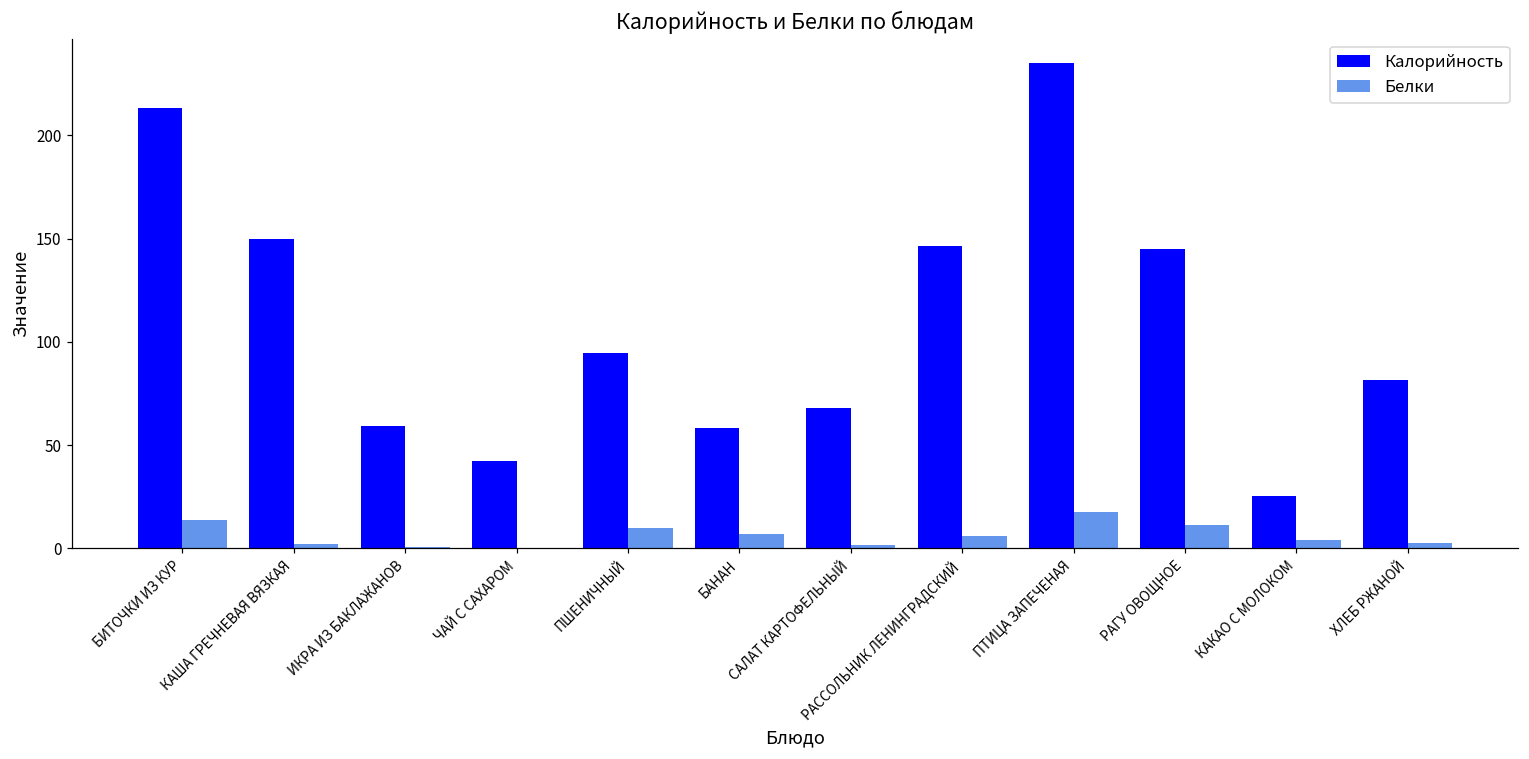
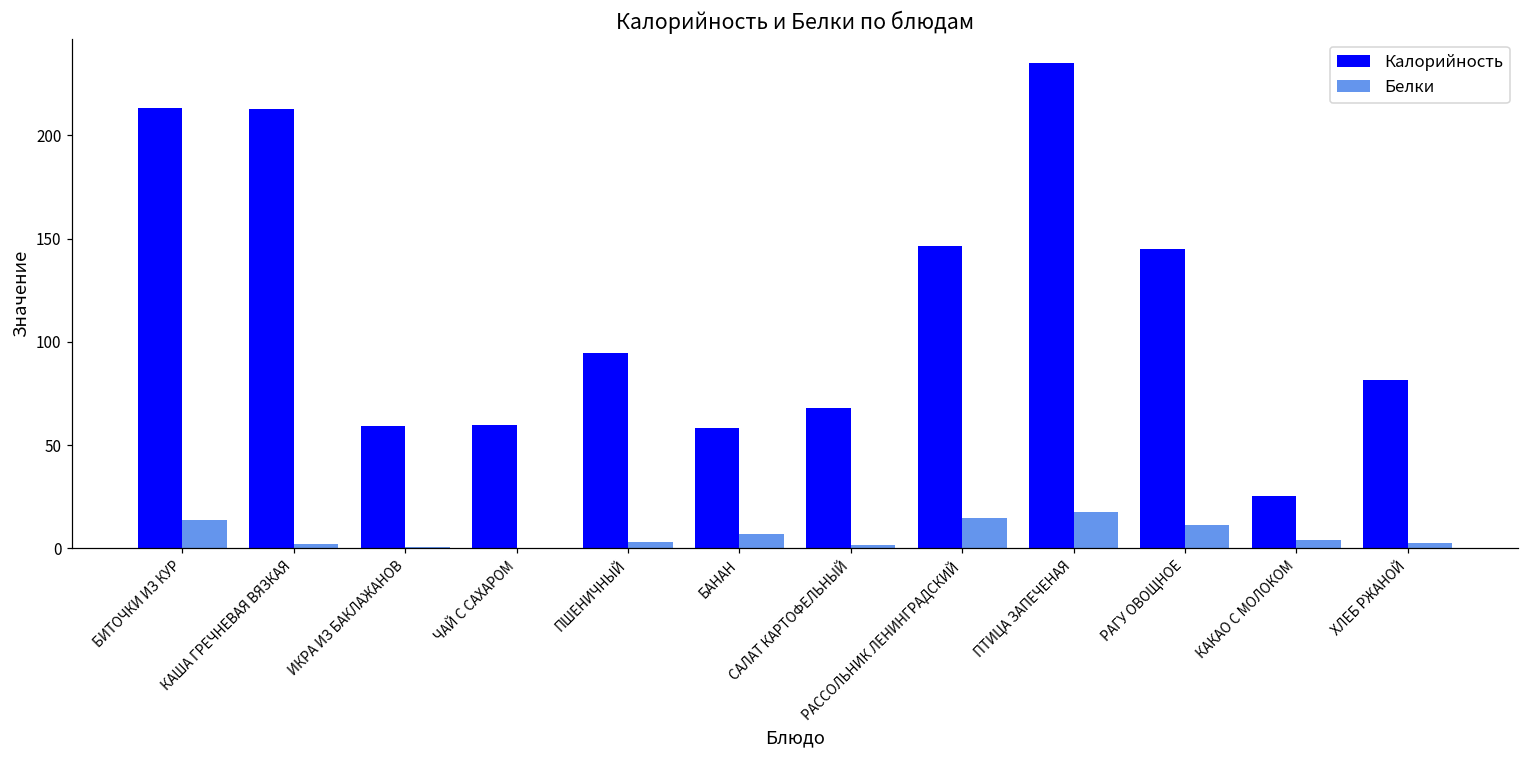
  {
    "Калорийность": {
      "БИТОЧКИ ИЗ КУР": 213,
-     "КАША ГРЕЧНЕВАЯ ВЯЗКАЯ": 150,
+     "КАША ГРЕЧНЕВАЯ ВЯЗКАЯ": 213,
      "ИКРА ИЗ БАКЛАЖАНОВ": 59,
-     "ЧАЙ С САХАРОМ": 42,
+     "ЧАЙ С САХАРОМ": 60,
      "ПШЕНИЧНЫЙ": 95,
      "БАНАН": 58,
      "САЛАТ КАРТОФЕЛЬНЫЙ": 68,
      "РАССОЛЬНИК ЛЕНИНГРАДСКИЙ": 147,
      "ПТИЦА ЗАПЕЧЕНАЯ": 235,
      "РАГУ ОВОЩНОЕ": 145,
      "КАКАО С МОЛОКОМ": 25,
      "ХЛЕБ РЖАНОЙ": 82
    },
    "Белки": {
      "БИТОЧКИ ИЗ КУР": 14,
      "КАША ГРЕЧНЕВАЯ ВЯЗКАЯ": 2,
-     "ПШЕНИЧНЫЙ": 10,
+     "ПШЕНИЧНЫЙ": 3,
      "БАНАН": 7,
      "САЛАТ КАРТОФЕЛЬНЫЙ": 2,
-     "РАССОЛЬНИК ЛЕНИНГРАДСКИЙ": 6,
+     "РАССОЛЬНИК ЛЕНИНГРАДСКИЙ": 15,
      "ПТИЦА ЗАПЕЧЕНАЯ": 18,
      "РАГУ ОВОЩНОЕ": 11,
      "КАКАО С МОЛОКОМ": 4,
      "ХЛЕБ РЖАНОЙ": 3
    }
  }
